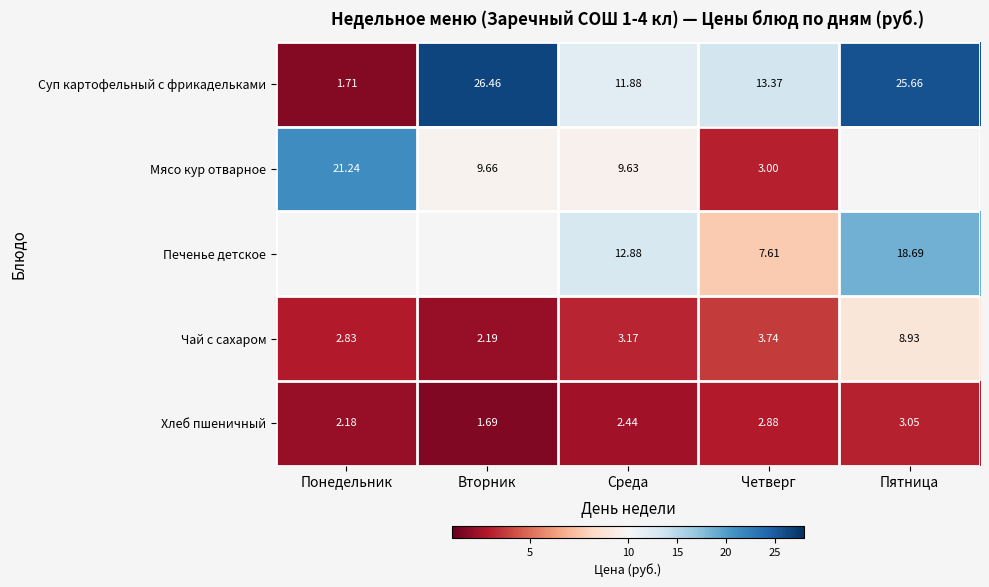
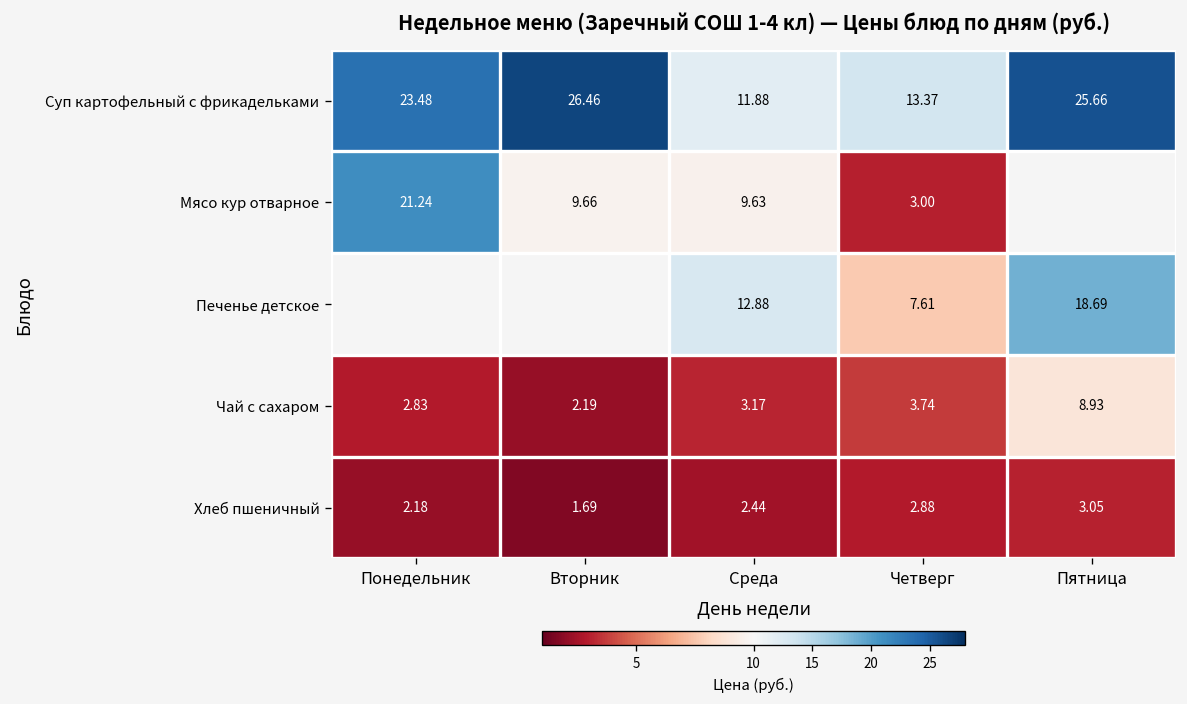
  {
    "Суп картофельный с фрикадельками": {
-     "Понедельник": 1.71,
+     "Понедельник": 23.48,
      "Вторник": 26.46,
      "Среда": 11.88,
      "Четверг": 13.37,
      "Пятница": 25.66
    },
    "Мясо кур отварное": {
      "Понедельник": 21.24,
      "Вторник": 9.66,
      "Среда": 9.63,
      "Четверг": 3.00
    },
    "Печенье детское": {
      "Среда": 12.88,
      "Четверг": 7.61,
      "Пятница": 18.69
    },
    "Чай с сахаром": {
      "Понедельник": 2.83,
      "Вторник": 2.19,
      "Среда": 3.17,
      "Четверг": 3.74,
      "Пятница": 8.93
    },
    "Хлеб пшеничный": {
      "Понедельник": 2.18,
      "Вторник": 1.69,
      "Среда": 2.44,
      "Четверг": 2.88,
      "Пятница": 3.05
    }
  }
